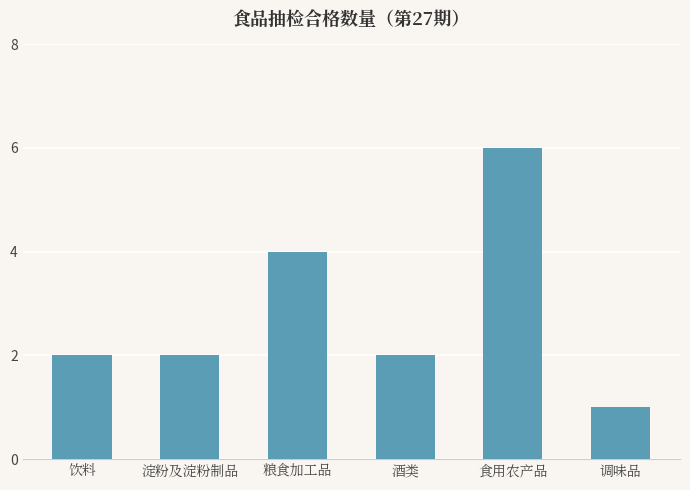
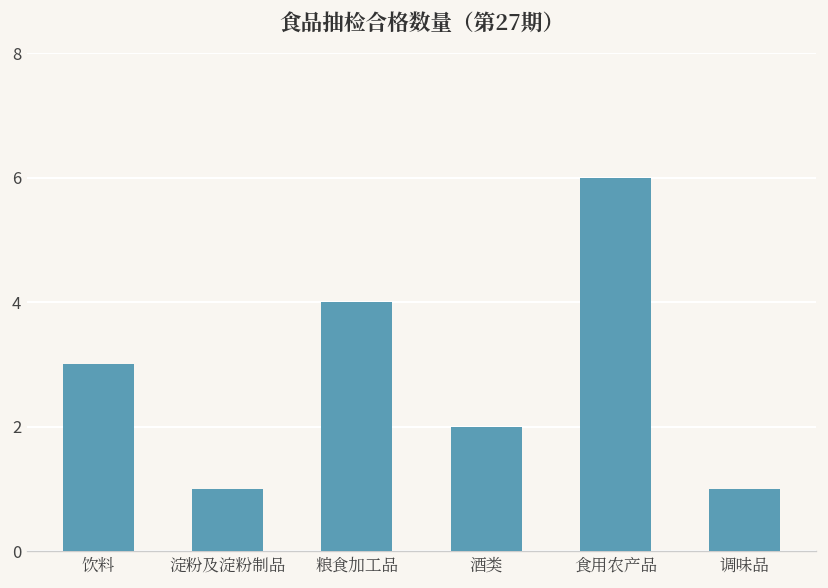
  {
-   "饮料": 2,
-   "淀粉及淀粉制品": 2,
+   "饮料": 3,
+   "淀粉及淀粉制品": 1,
    "粮食加工品": 4,
    "酒类": 2,
    "食用农产品": 6,
    "调味品": 1
  }
